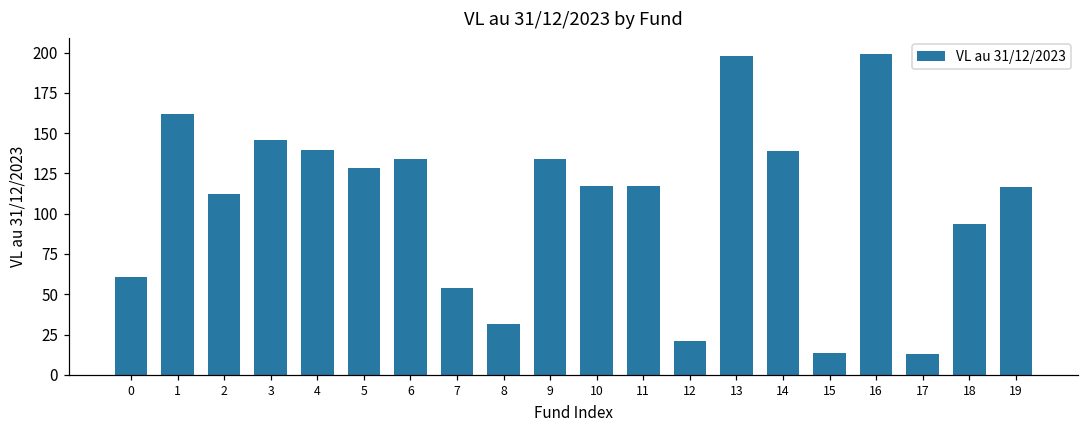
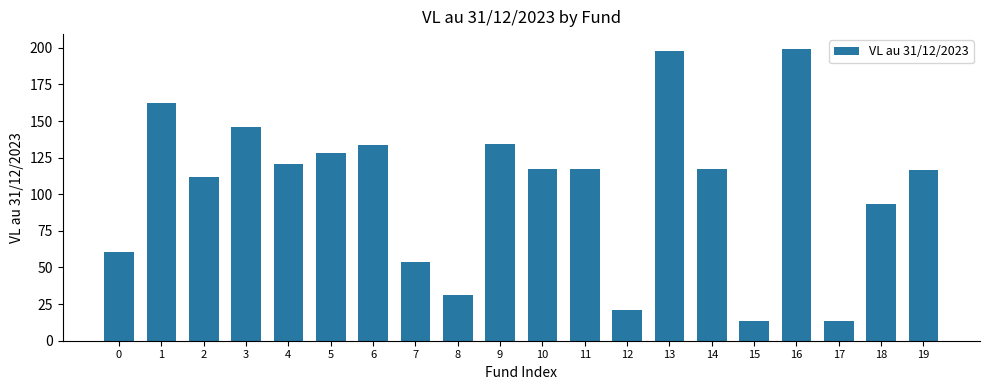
  {
    "0": 61,
    "1": 162,
    "2": 112,
    "3": 146,
-   "4": 139,
+   "4": 121,
    "5": 128,
    "6": 134,
    "7": 54,
    "8": 31,
    "9": 134,
    "10": 117,
    "11": 117,
    "12": 21,
    "13": 198,
-   "14": 139,
+   "14": 117,
    "15": 13,
    "16": 199,
    "17": 13,
    "18": 94,
    "19": 117
  }
